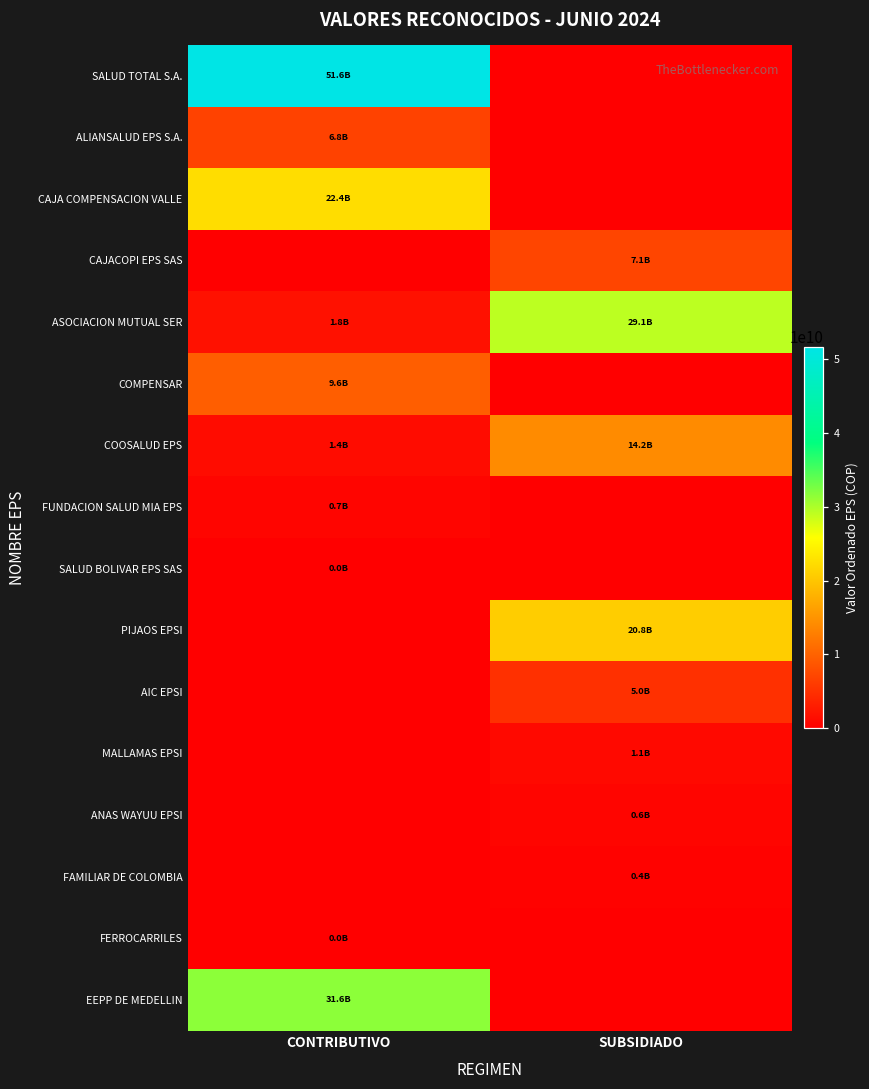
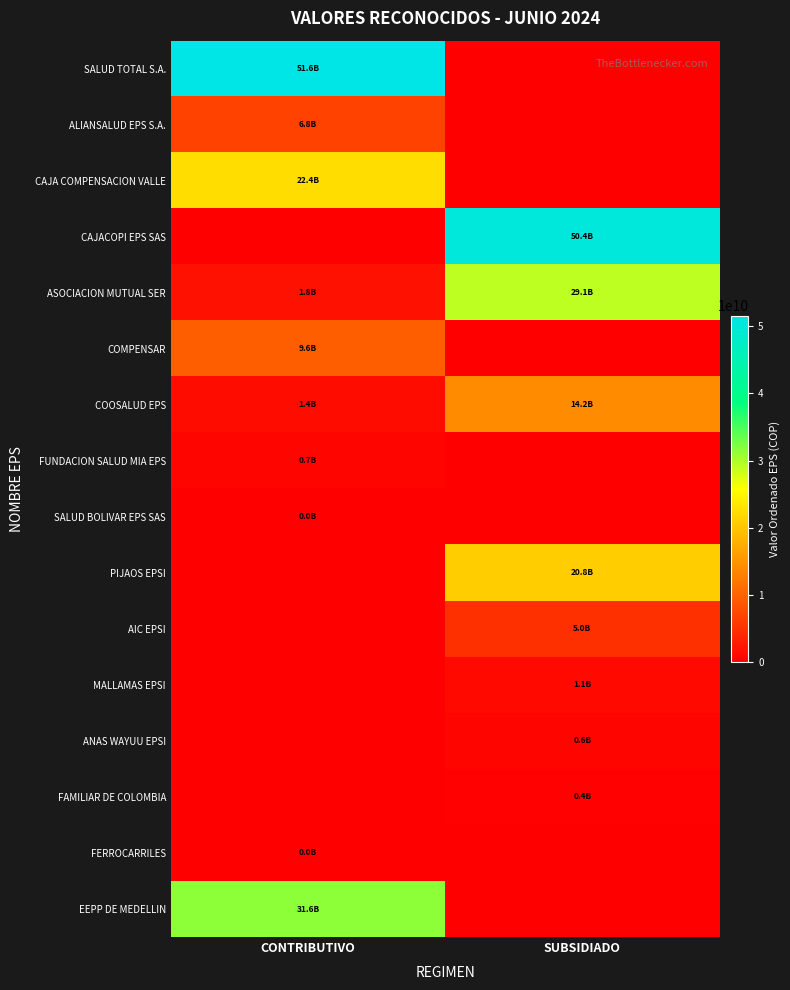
  {
    "SALUD TOTAL S.A.": {
      "CONTRIBUTIVO": "51.6B"
    },
    "ALIANSALUD EPS S.A.": {
      "CONTRIBUTIVO": "6.8B"
    },
    "CAJA COMPENSACION VALLE": {
      "CONTRIBUTIVO": "22.4B"
    },
    "CAJACOPI EPS SAS": {
-     "SUBSIDIADO": "7.1B"
+     "SUBSIDIADO": "50.4B"
    },
    "ASOCIACION MUTUAL SER": {
      "CONTRIBUTIVO": "1.8B",
      "SUBSIDIADO": "29.1B"
    },
    "COMPENSAR": {
      "CONTRIBUTIVO": "9.6B"
    },
    "COOSALUD EPS": {
      "CONTRIBUTIVO": "1.4B",
      "SUBSIDIADO": "14.2B"
    },
    "FUNDACION SALUD MIA EPS": {
      "CONTRIBUTIVO": "0.7B"
    },
    "SALUD BOLIVAR EPS SAS": {
      "CONTRIBUTIVO": "0.0B"
    },
    "PIJAOS EPSI": {
      "SUBSIDIADO": "20.8B"
    },
    "AIC EPSI": {
      "SUBSIDIADO": "5.0B"
    },
    "MALLAMAS EPSI": {
      "SUBSIDIADO": "1.1B"
    },
    "ANAS WAYUU EPSI": {
      "SUBSIDIADO": "0.6B"
    },
    "FAMILIAR DE COLOMBIA": {
      "SUBSIDIADO": "0.4B"
    },
    "FERROCARRILES": {
      "CONTRIBUTIVO": "0.0B"
    },
    "EEPP DE MEDELLIN": {
      "CONTRIBUTIVO": "31.6B"
    }
  }
